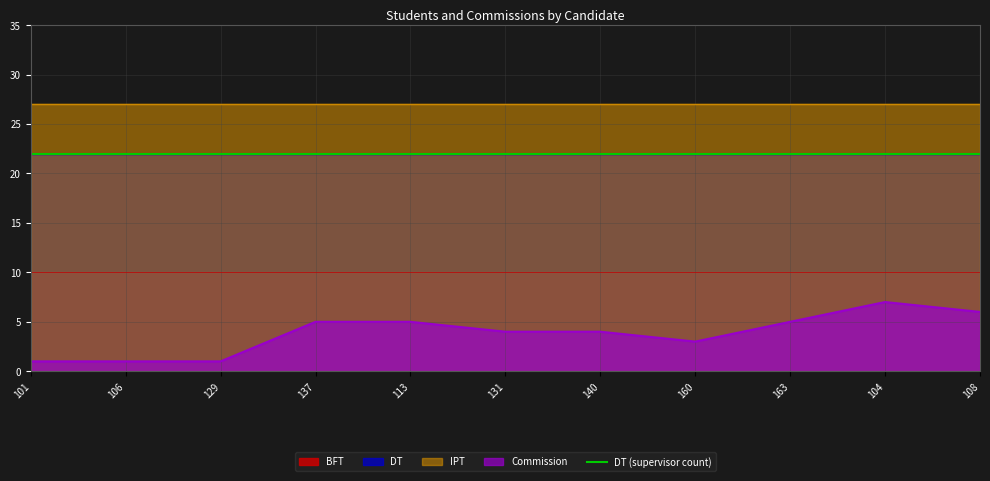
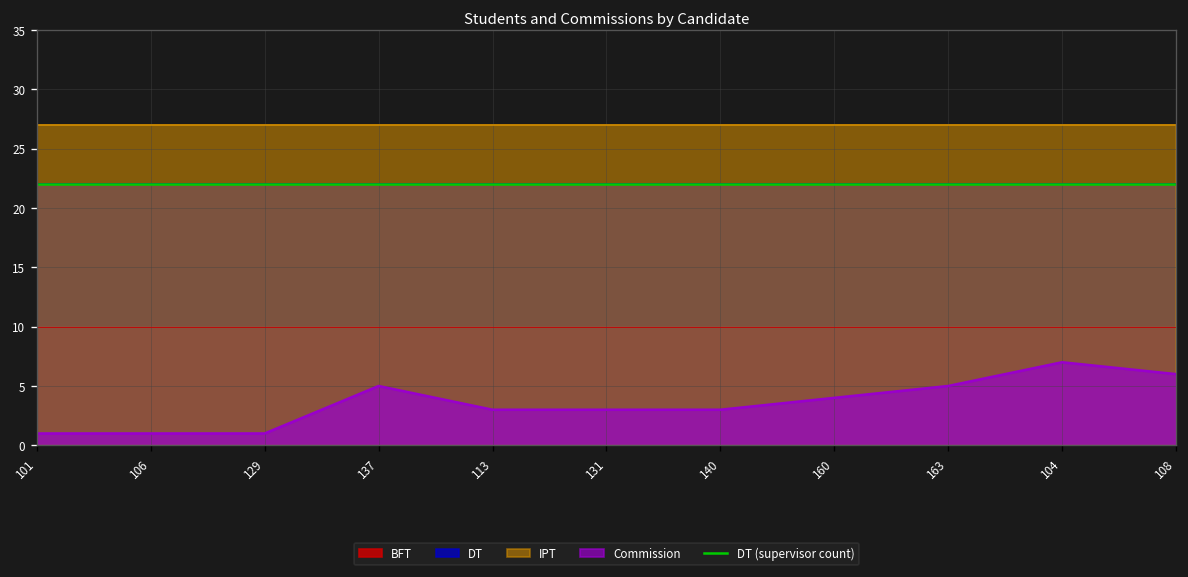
  {
    "BFT": {
      "101": 10,
      "106": 10,
      "129": 10,
      "137": 10,
      "113": 10,
      "131": 10,
      "140": 10,
      "160": 10,
      "163": 10,
      "104": 10,
      "108": 10
    },
    "DT": {
      "101": 22,
      "106": 22,
      "129": 22,
      "137": 22,
      "113": 22,
      "131": 22,
      "140": 22,
      "160": 22,
      "163": 22,
      "104": 22,
      "108": 22
    },
    "IPT": {
      "101": 27,
      "106": 27,
      "129": 27,
      "137": 27,
      "113": 27,
      "131": 27,
      "140": 27,
      "160": 27,
      "163": 27,
      "104": 27,
      "108": 27
    },
    "Commission": {
      "101": 1,
      "106": 1,
      "129": 1,
      "137": 5,
-     "113": 5,
-     "131": 4,
-     "140": 4,
-     "160": 3,
+     "113": 3,
+     "131": 3,
+     "140": 3,
+     "160": 4,
      "163": 5,
      "104": 7,
      "108": 6
    }
  }
